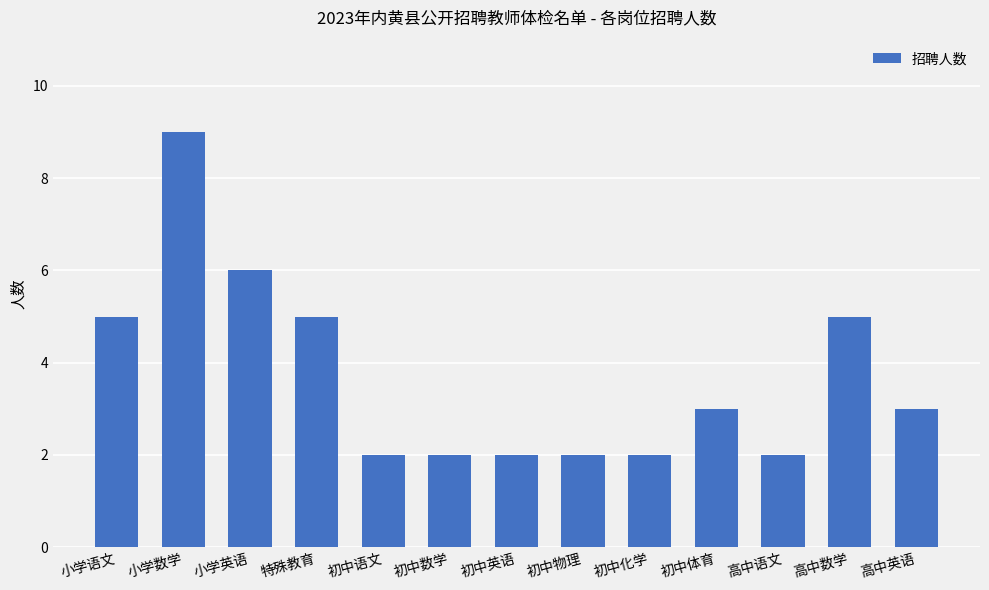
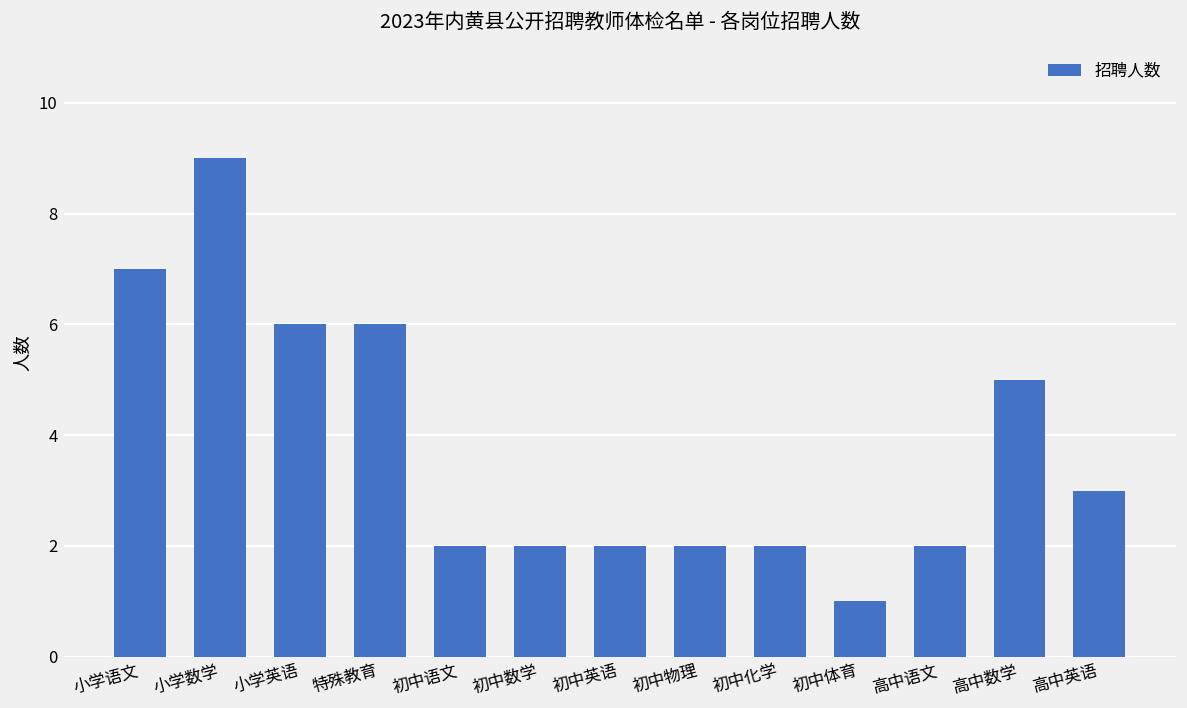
  {
-   "小学语文": 5,
+   "小学语文": 7,
    "小学数学": 9,
    "小学英语": 6,
-   "特殊教育": 5,
+   "特殊教育": 6,
    "初中语文": 2,
    "初中数学": 2,
    "初中英语": 2,
    "初中物理": 2,
    "初中化学": 2,
-   "初中体育": 3,
+   "初中体育": 1,
    "高中语文": 2,
    "高中数学": 5,
    "高中英语": 3
  }
